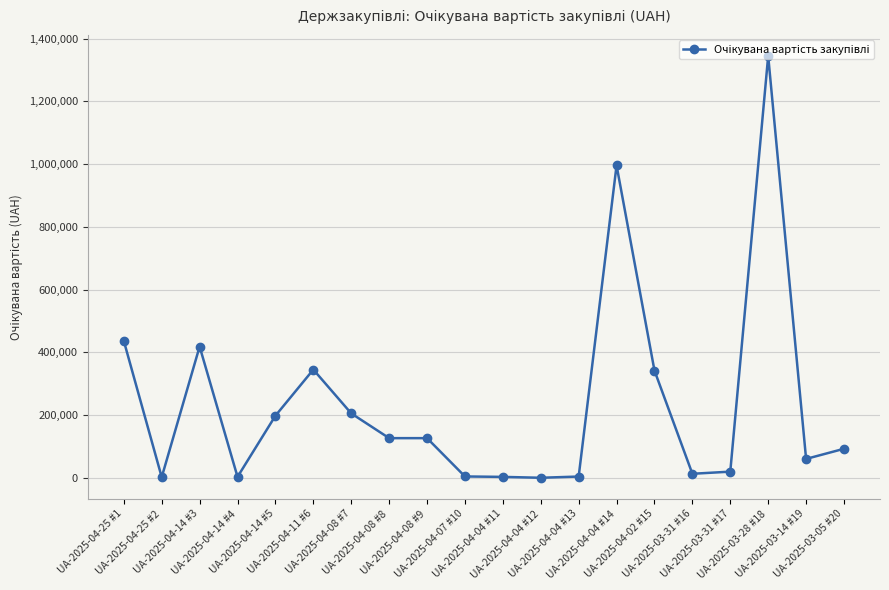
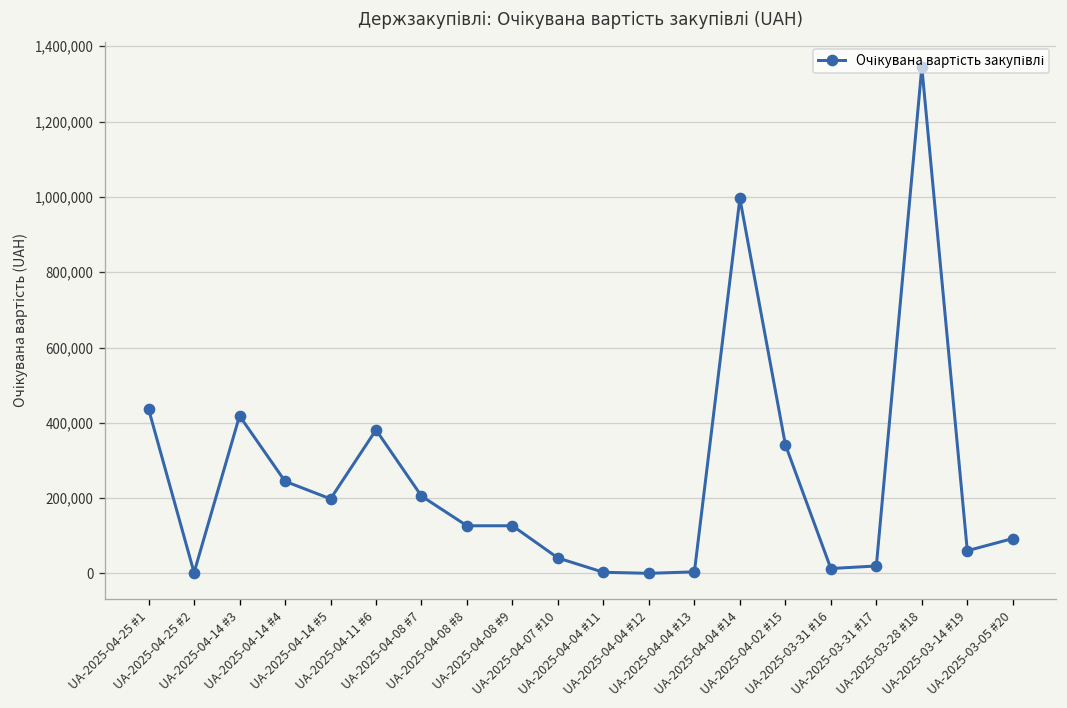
  {
    "UA-2025-04-25 #1": "440,000",
    "UA-2025-04-25 #2": "0",
    "UA-2025-04-14 #3": "420,000",
-   "UA-2025-04-14 #4": "0",
+   "UA-2025-04-14 #4": "240,000",
    "UA-2025-04-14 #5": "200,000",
-   "UA-2025-04-11 #6": "350,000",
+   "UA-2025-04-11 #6": "380,000",
    "UA-2025-04-08 #7": "210,000",
    "UA-2025-04-08 #8": "130,000",
    "UA-2025-04-08 #9": "130,000",
-   "UA-2025-04-07 #10": "0",
+   "UA-2025-04-07 #10": "40,000",
    "UA-2025-04-04 #11": "0",
    "UA-2025-04-04 #12": "0",
    "UA-2025-04-04 #13": "0",
    "UA-2025-04-04 #14": "1,000,000",
    "UA-2025-04-02 #15": "340,000",
    "UA-2025-03-31 #16": "10,000",
    "UA-2025-03-31 #17": "20,000",
    "UA-2025-03-14 #19": "60,000",
    "UA-2025-03-05 #20": "90,000"
  }
